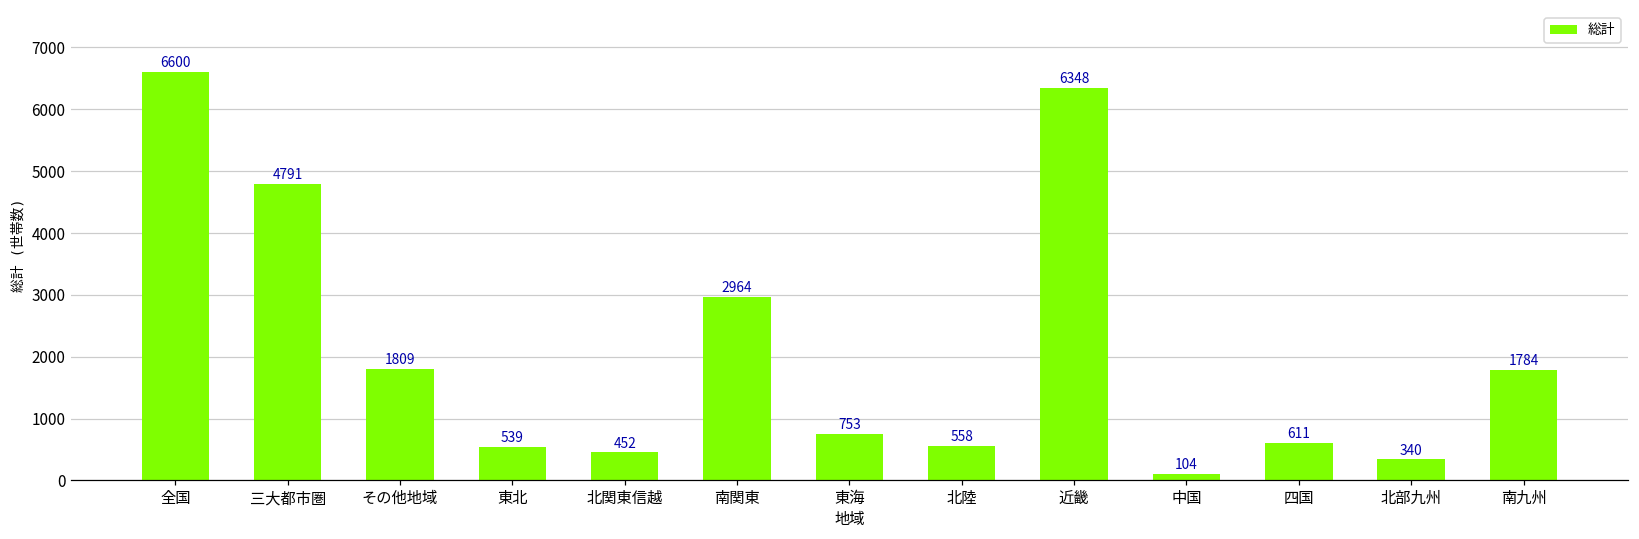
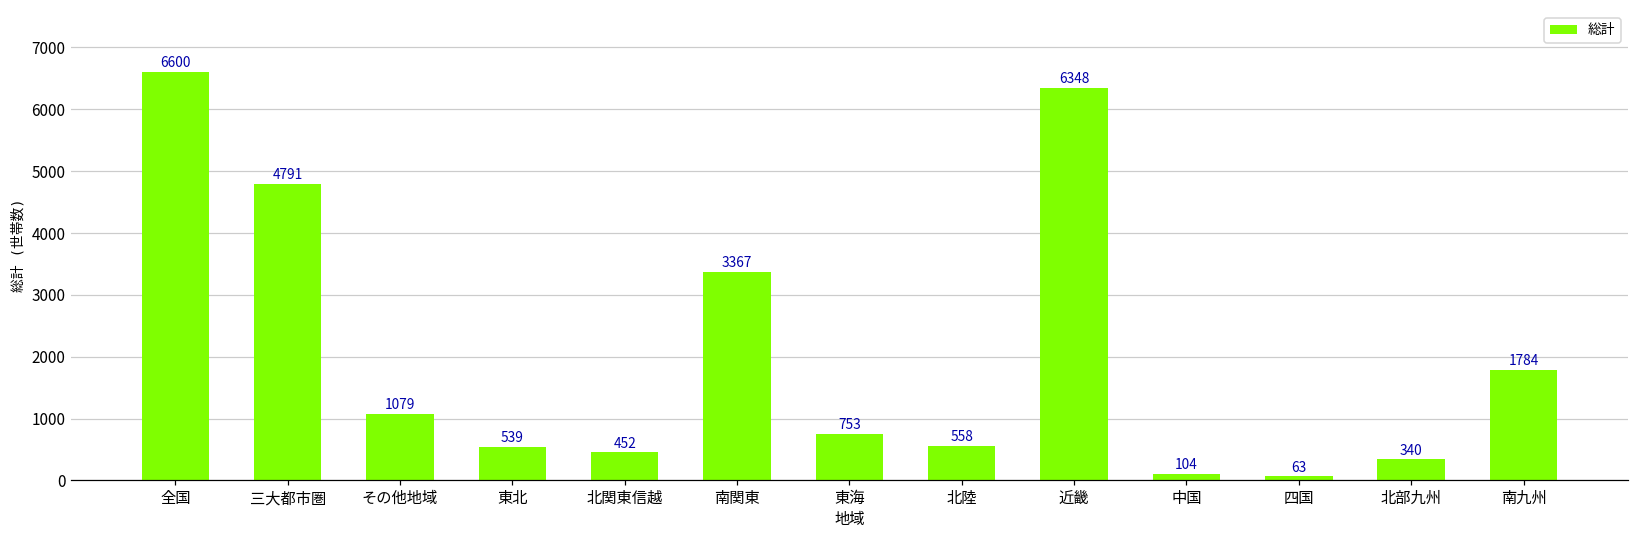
  {
    "全国": 6600,
    "三大都市圏": 4791,
-   "その他地域": 1809,
+   "その他地域": 1079,
    "東北": 539,
    "北関東信越": 452,
-   "南関東": 2964,
+   "南関東": 3367,
    "東海": 753,
    "北陸": 558,
    "近畿": 6348,
    "中国": 104,
-   "四国": 611,
+   "四国": 63,
    "北部九州": 340,
    "南九州": 1784
  }
